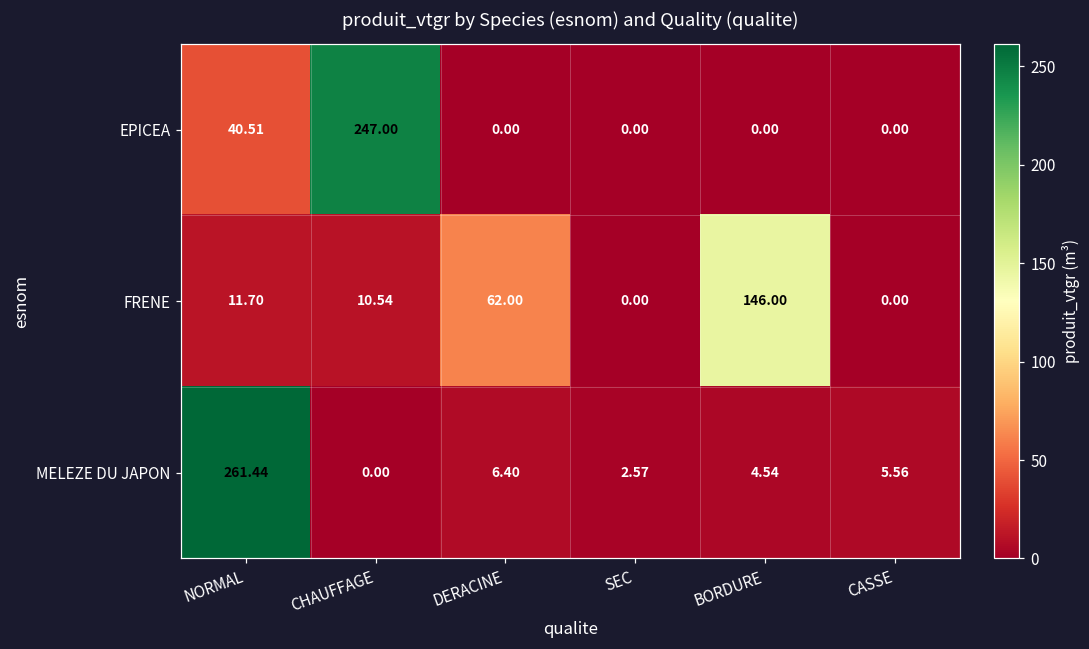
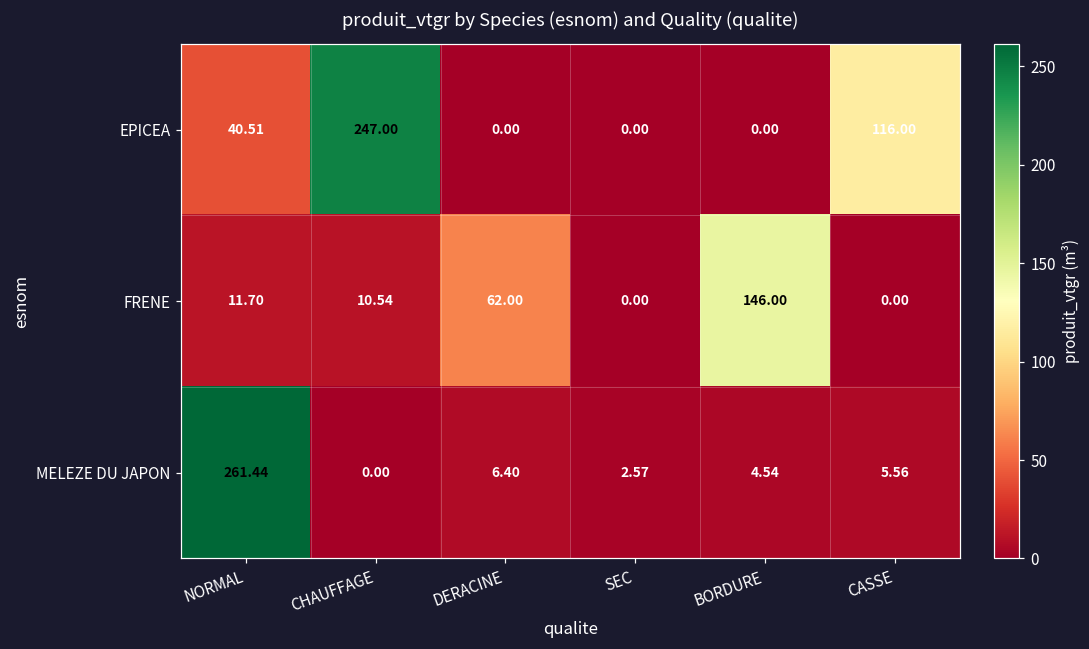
  {
    "EPICEA": {
      "NORMAL": 40.51,
      "CHAUFFAGE": 247.00,
      "DERACINE": 0.00,
      "SEC": 0.00,
      "BORDURE": 0.00,
-     "CASSE": 0.00
+     "CASSE": 116.00
    },
    "FRENE": {
      "NORMAL": 11.70,
      "CHAUFFAGE": 10.54,
      "DERACINE": 62.00,
      "SEC": 0.00,
      "BORDURE": 146.00,
      "CASSE": 0.00
    },
    "MELEZE DU JAPON": {
      "NORMAL": 261.44,
      "CHAUFFAGE": 0.00,
      "DERACINE": 6.40,
      "SEC": 2.57,
      "BORDURE": 4.54,
      "CASSE": 5.56
    }
  }
